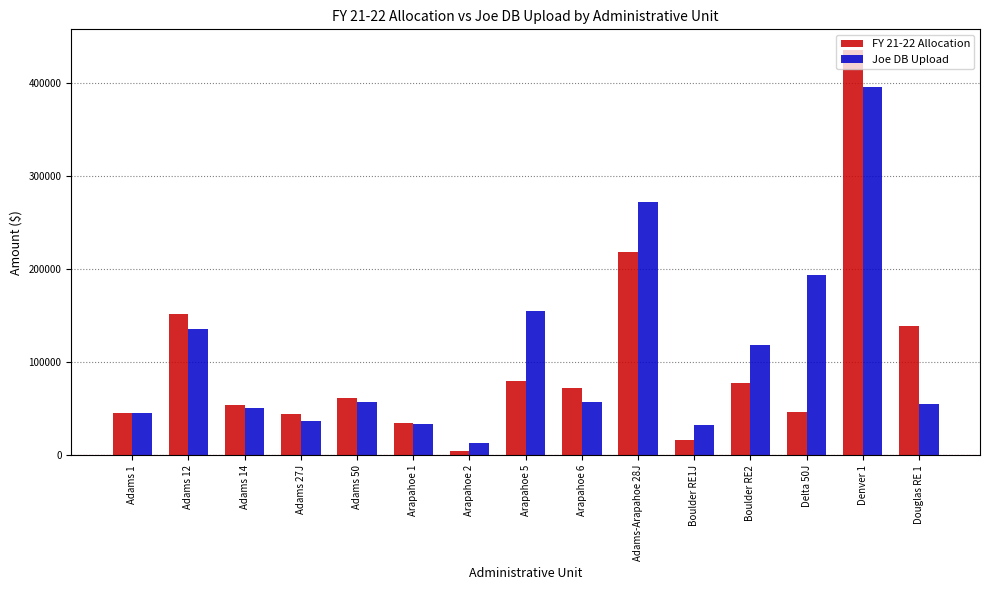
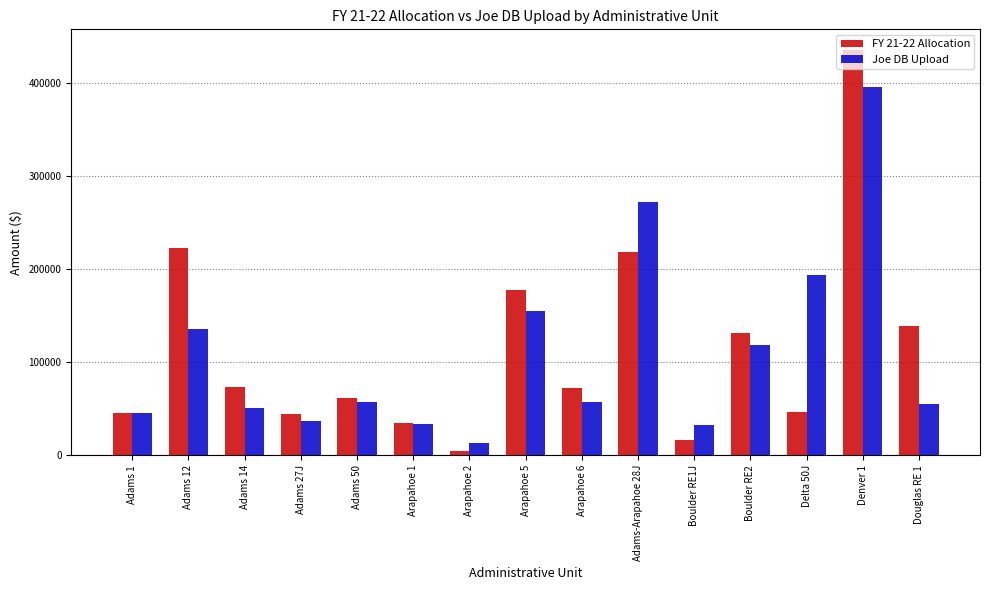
  {
    "FY 21-22 Allocation": {
      "Adams 1": 50000,
-     "Adams 12": 150000,
-     "Adams 14": 50000,
+     "Adams 12": 220000,
+     "Adams 14": 70000,
      "Adams 27J": 40000,
      "Adams 50": 60000,
      "Arapahoe 1": 30000,
      "Arapahoe 2": 0,
-     "Arapahoe 5": 80000,
+     "Arapahoe 5": 180000,
      "Arapahoe 6": 70000,
      "Adams-Arapahoe 28J": 220000,
      "Boulder RE1J": 20000,
-     "Boulder RE2": 80000,
+     "Boulder RE2": 130000,
      "Delta 50J": 50000,
      "Douglas RE 1": 140000
    },
    "Joe DB Upload": {
      "Adams 1": 50000,
      "Adams 12": 140000,
      "Adams 14": 50000,
      "Adams 27J": 40000,
      "Adams 50": 60000,
      "Arapahoe 1": 30000,
      "Arapahoe 2": 10000,
      "Arapahoe 5": 160000,
      "Arapahoe 6": 60000,
      "Adams-Arapahoe 28J": 270000,
      "Boulder RE1J": 30000,
      "Boulder RE2": 120000,
      "Delta 50J": 190000,
      "Denver 1": 400000,
      "Douglas RE 1": 60000
    }
  }
